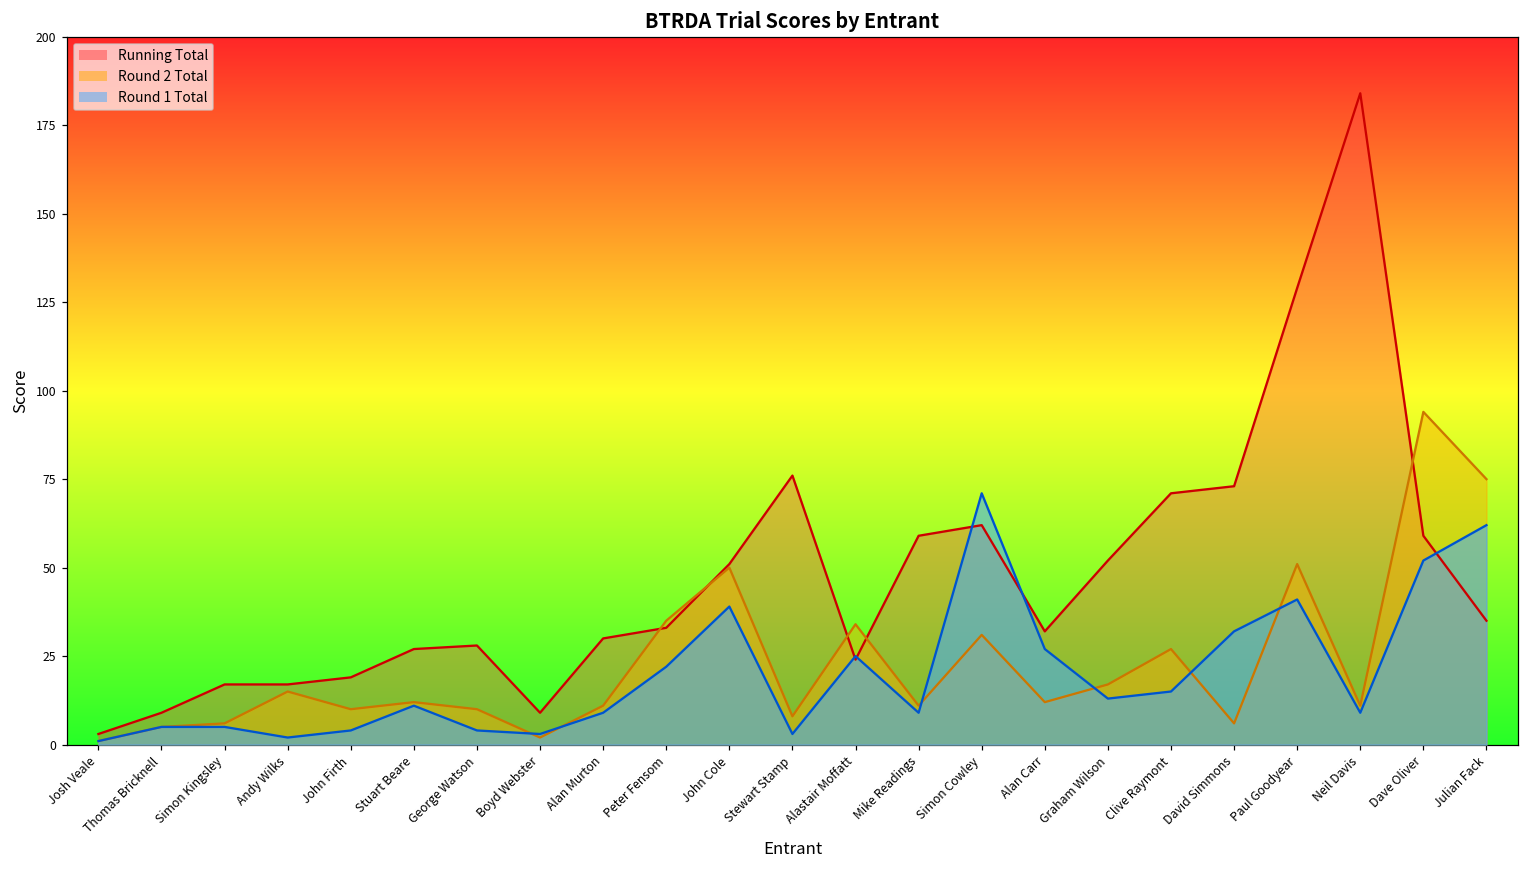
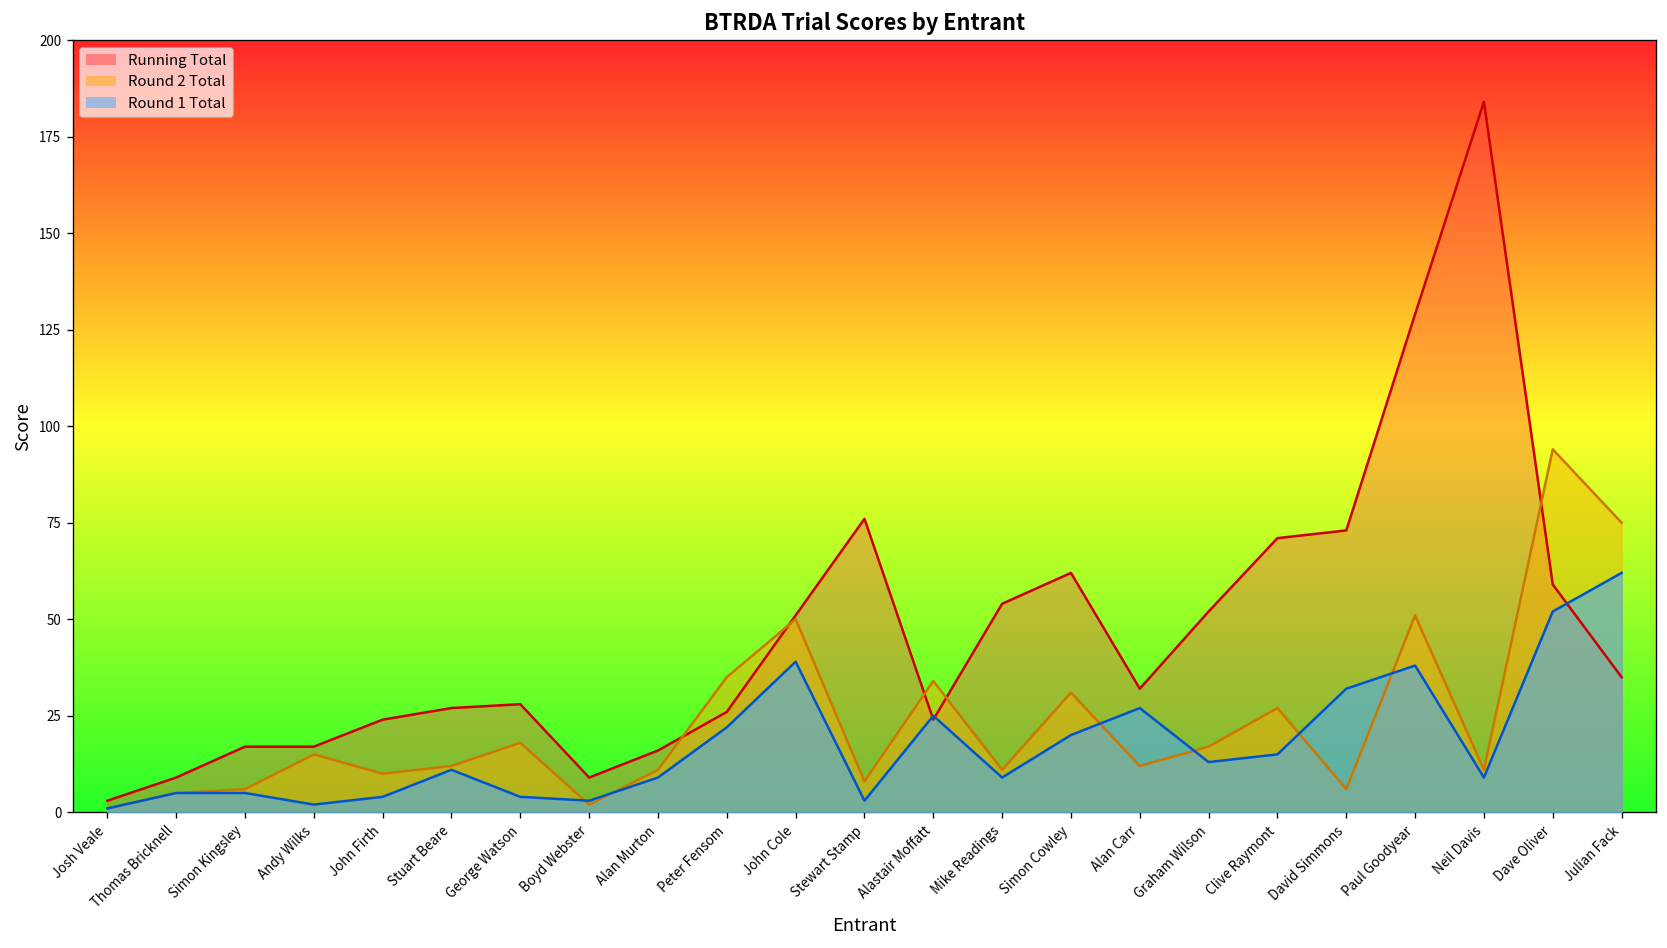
  {
    "Running Total": {
      "Josh Veale": 3,
      "Thomas Bricknell": 9,
      "Simon Kingsley": 17,
      "Andy Wilks": 17,
-     "John Firth": 19,
+     "John Firth": 24,
      "Stuart Beare": 27,
      "George Watson": 28,
      "Boyd Webster": 9,
-     "Alan Murton": 30,
-     "Peter Fensom": 33,
+     "Alan Murton": 16,
+     "Peter Fensom": 26,
      "John Cole": 51,
      "Stewart Stamp": 76,
      "Alastair Moffatt": 24,
-     "Mike Readings": 59,
+     "Mike Readings": 54,
      "Simon Cowley": 62,
      "Alan Carr": 32,
      "Graham Wilson": 52,
      "Clive Raymont": 71,
      "David Simmons": 73,
      "Paul Goodyear": 129,
      "Neil Davis": 184,
      "Dave Oliver": 59,
      "Julian Fack": 35
    },
    "Round 2 Total": {
      "Simon Kingsley": 6,
      "Andy Wilks": 15,
      "John Firth": 10,
      "Stuart Beare": 12,
-     "George Watson": 10,
+     "George Watson": 18,
      "Boyd Webster": 2,
      "Alan Murton": 11,
      "Peter Fensom": 35,
      "John Cole": 50,
      "Stewart Stamp": 8,
      "Alastair Moffatt": 34,
      "Mike Readings": 11,
      "Simon Cowley": 31,
      "Alan Carr": 12,
      "Graham Wilson": 17,
      "Clive Raymont": 27,
      "David Simmons": 6,
      "Paul Goodyear": 51,
      "Neil Davis": 11,
      "Dave Oliver": 94,
      "Julian Fack": 75
    },
    "Round 1 Total": {
      "Simon Kingsley": 5,
      "Andy Wilks": 2,
      "John Firth": 4,
      "Stuart Beare": 11,
      "George Watson": 4,
      "Boyd Webster": 3,
      "Alan Murton": 9,
      "Peter Fensom": 22,
      "John Cole": 39,
      "Stewart Stamp": 3,
      "Alastair Moffatt": 25,
      "Mike Readings": 9,
-     "Simon Cowley": 71,
+     "Simon Cowley": 20,
      "Alan Carr": 27,
      "Graham Wilson": 13,
      "Clive Raymont": 15,
      "David Simmons": 32,
-     "Paul Goodyear": 41,
+     "Paul Goodyear": 38,
      "Neil Davis": 9,
      "Dave Oliver": 52,
      "Julian Fack": 62
    }
  }
